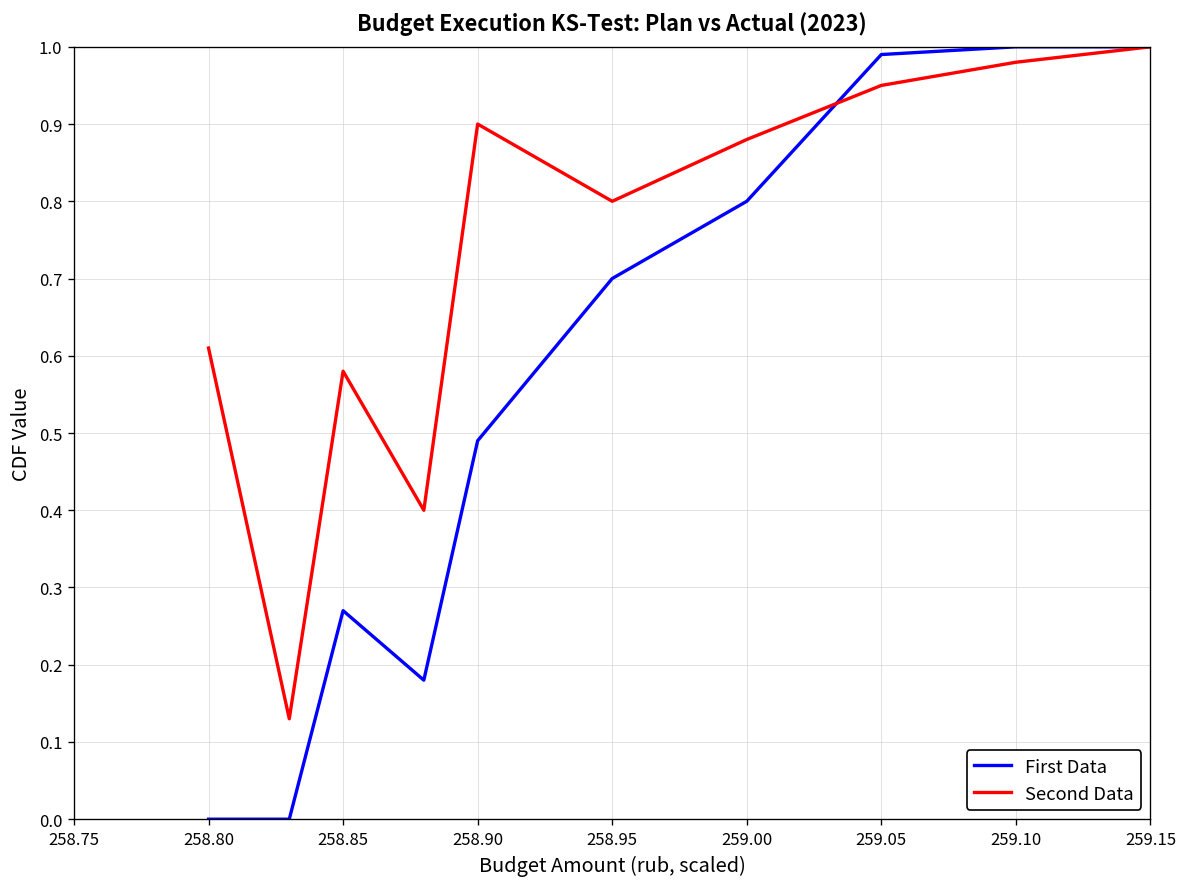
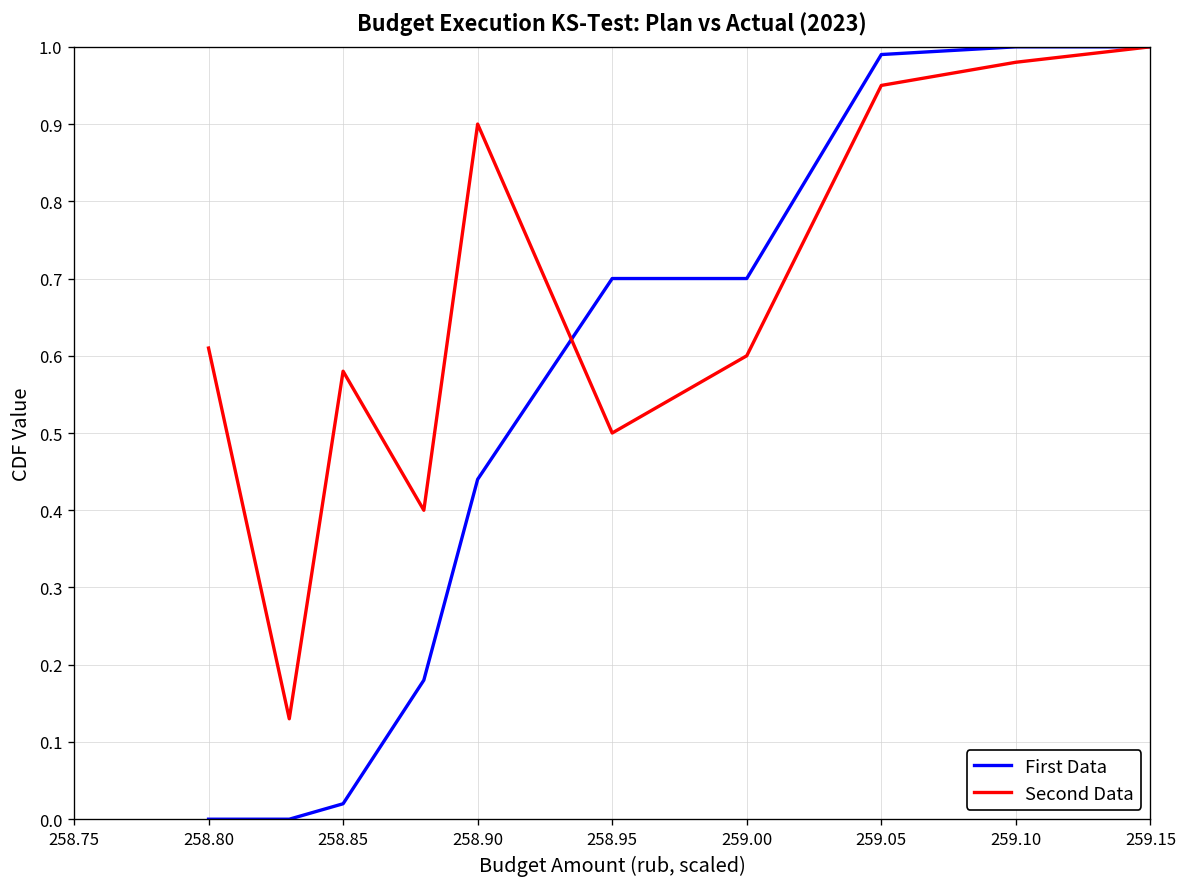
  {
    "First Data": {
      "258.80": 0.00,
-     "258.85": 0.27,
-     "258.90": 0.49,
+     "258.85": 0.02,
+     "258.90": 0.44,
      "258.95": 0.70,
-     "259.00": 0.8,
+     "259.00": 0.7,
      "259.05": 0.99,
      "259.10": 1.00
    },
    "Second Data": {
      "258.80": 0.61,
      "258.85": 0.58,
      "258.90": 0.90,
-     "258.95": 0.8,
-     "259.00": 0.88,
+     "258.95": 0.5,
+     "259.00": 0.60,
      "259.05": 0.95,
      "259.10": 0.98
    }
  }
